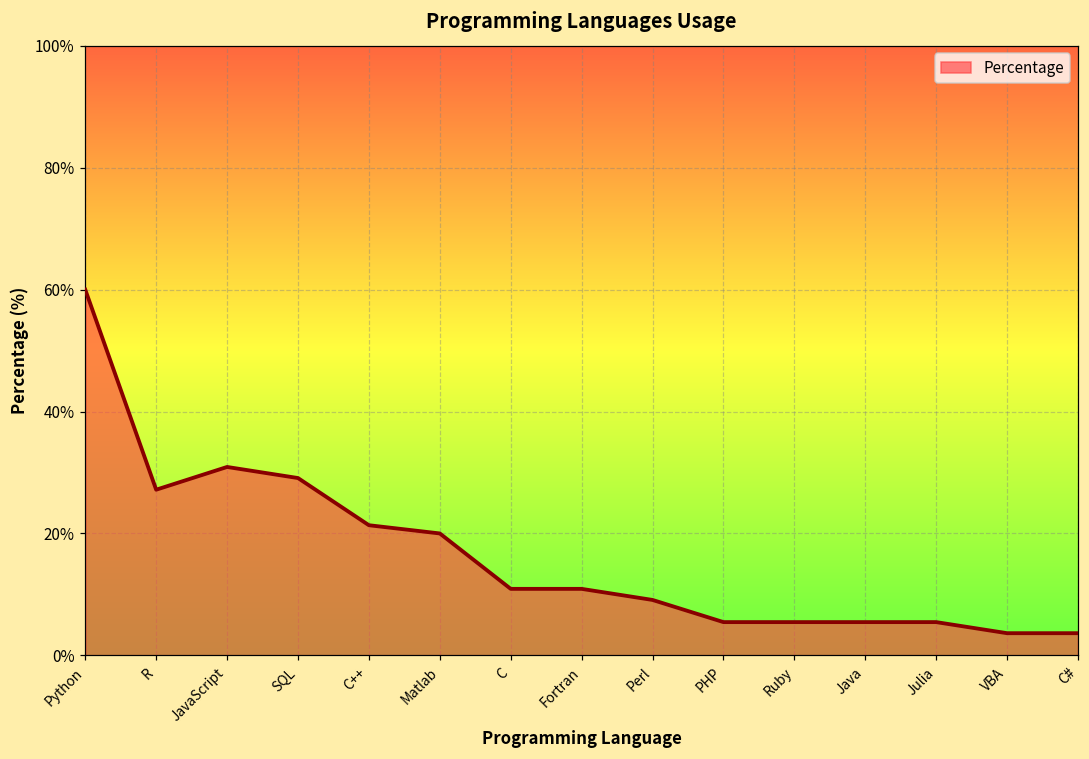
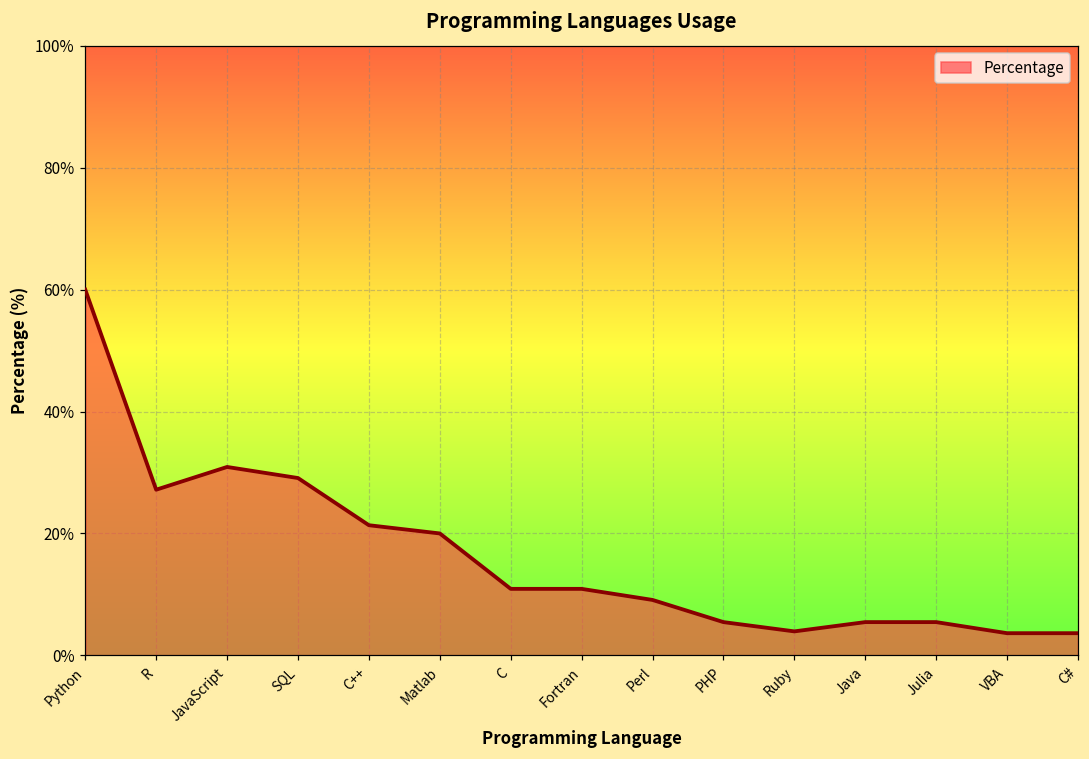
  {
    "Python": "60%",
    "R": "27%",
    "JavaScript": "31%",
    "SQL": "29%",
    "C++": "21%",
    "Matlab": "20%",
    "C": "11%",
    "Fortran": "11%",
    "Perl": "9%",
    "PHP": "5%",
-   "Ruby": "5%",
+   "Ruby": "4%",
    "Java": "5%",
    "Julia": "5%",
    "VBA": "4%",
    "C#": "4%"
  }
